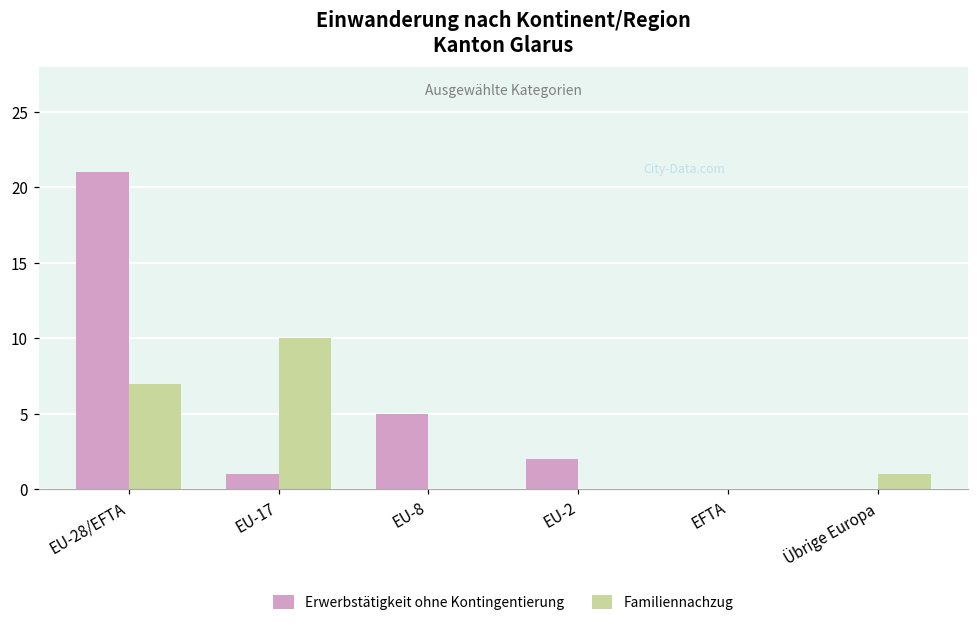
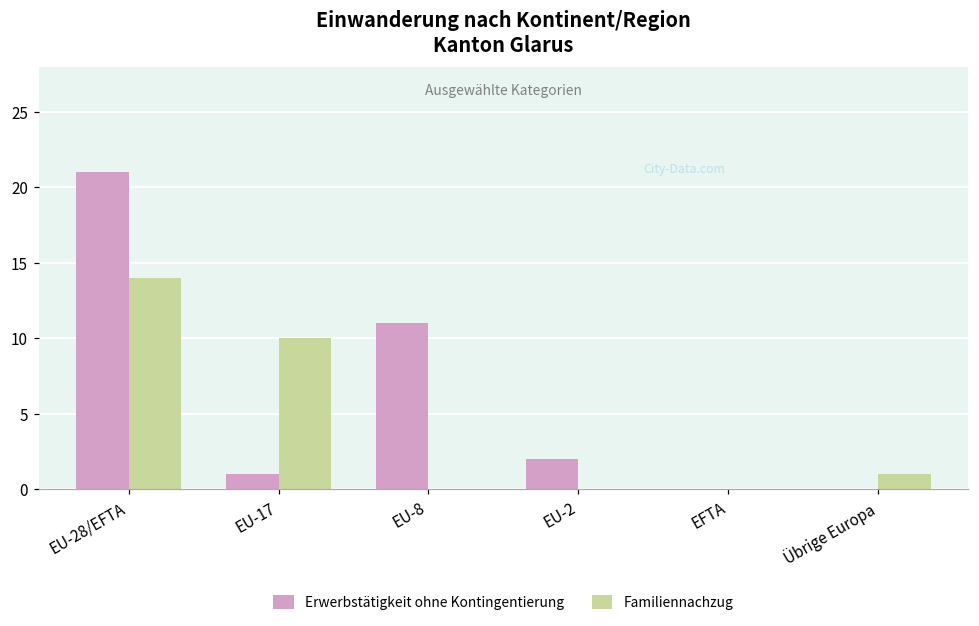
  {
    "Erwerbstätigkeit ohne Kontingentierung": {
      "EU-28/EFTA": 21,
      "EU-17": 1,
-     "EU-8": 5,
+     "EU-8": 11,
      "EU-2": 2,
      "EFTA": 0,
      "Übrige Europa": 0
    },
    "Familiennachzug": {
-     "EU-28/EFTA": 7,
+     "EU-28/EFTA": 14,
      "EU-17": 10,
      "EU-8": 0,
      "EU-2": 0,
      "EFTA": 0,
      "Übrige Europa": 1
    }
  }
